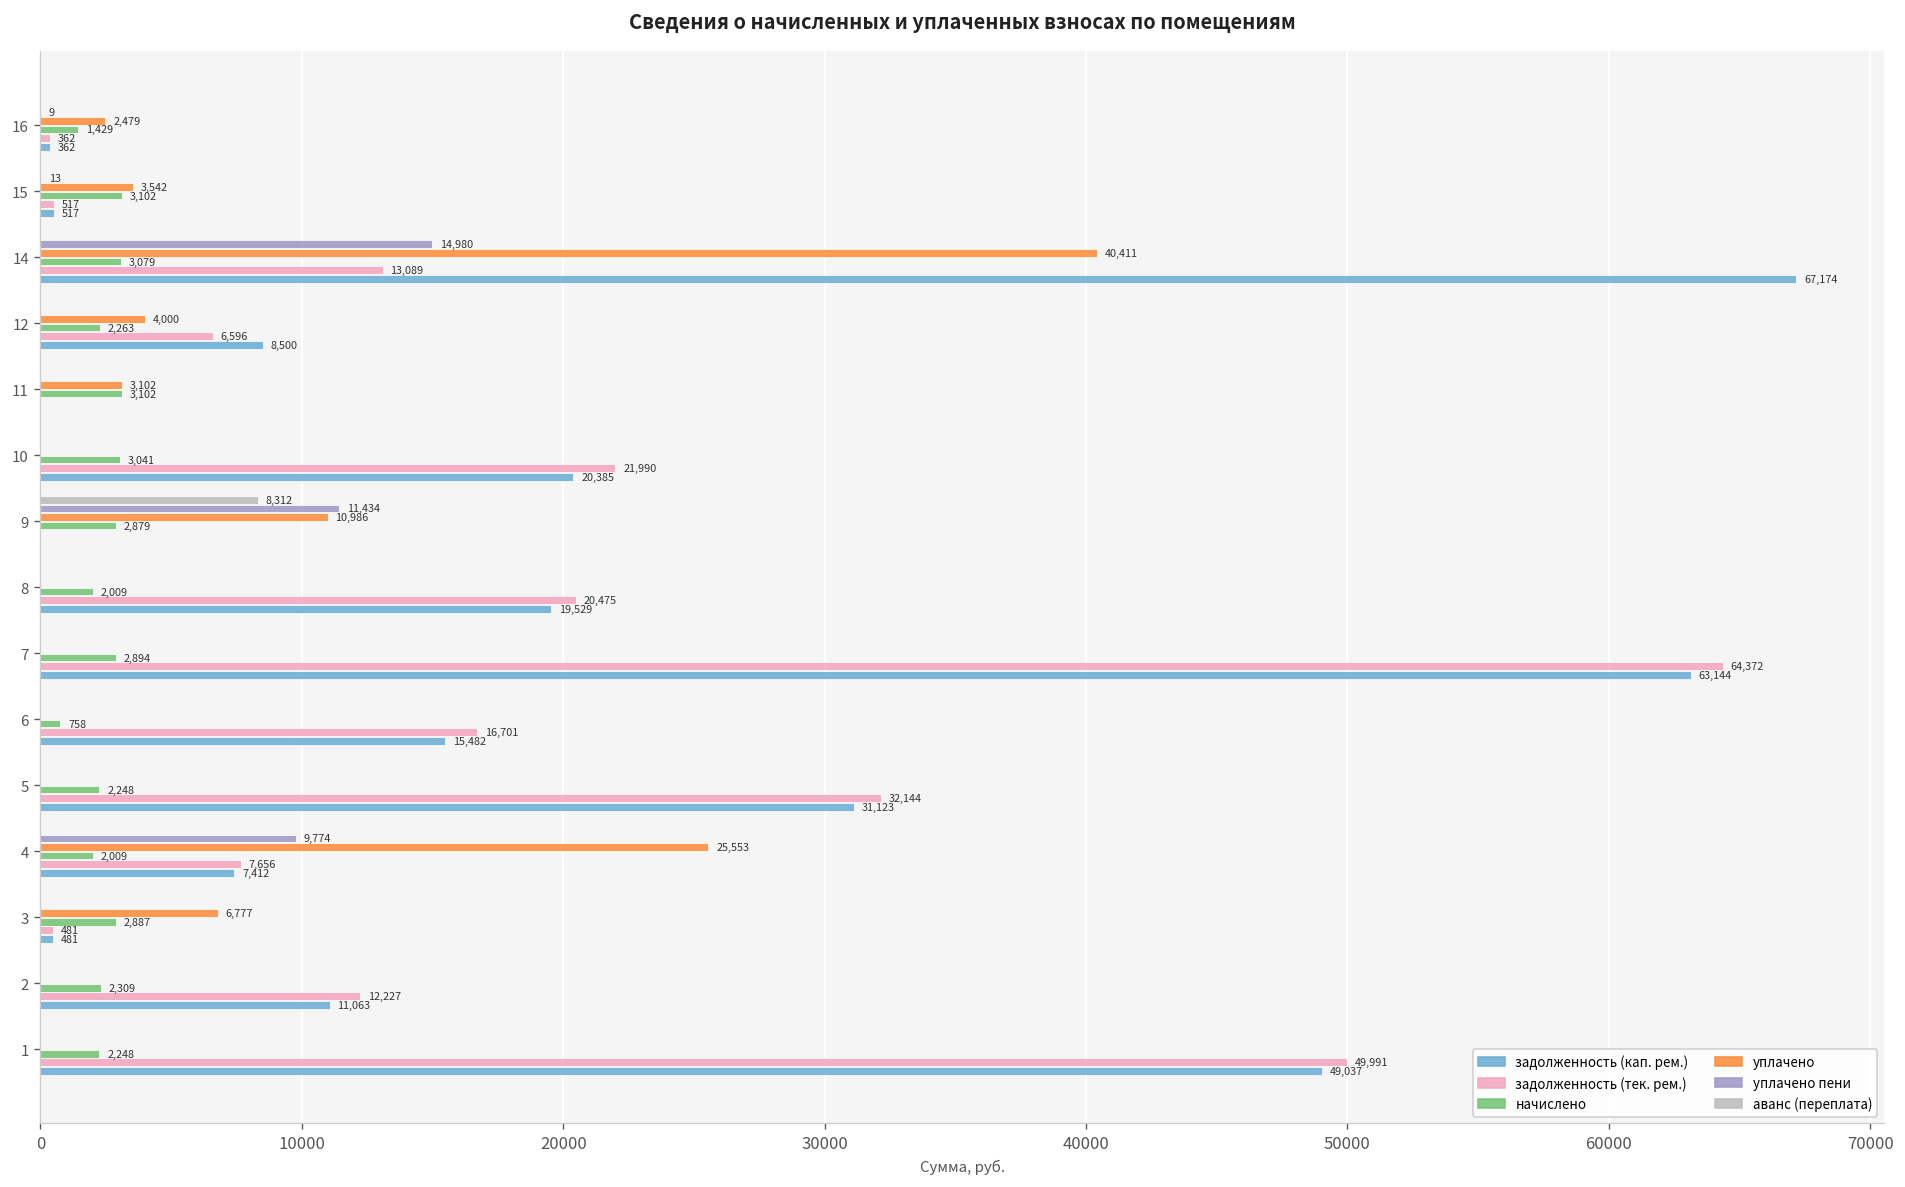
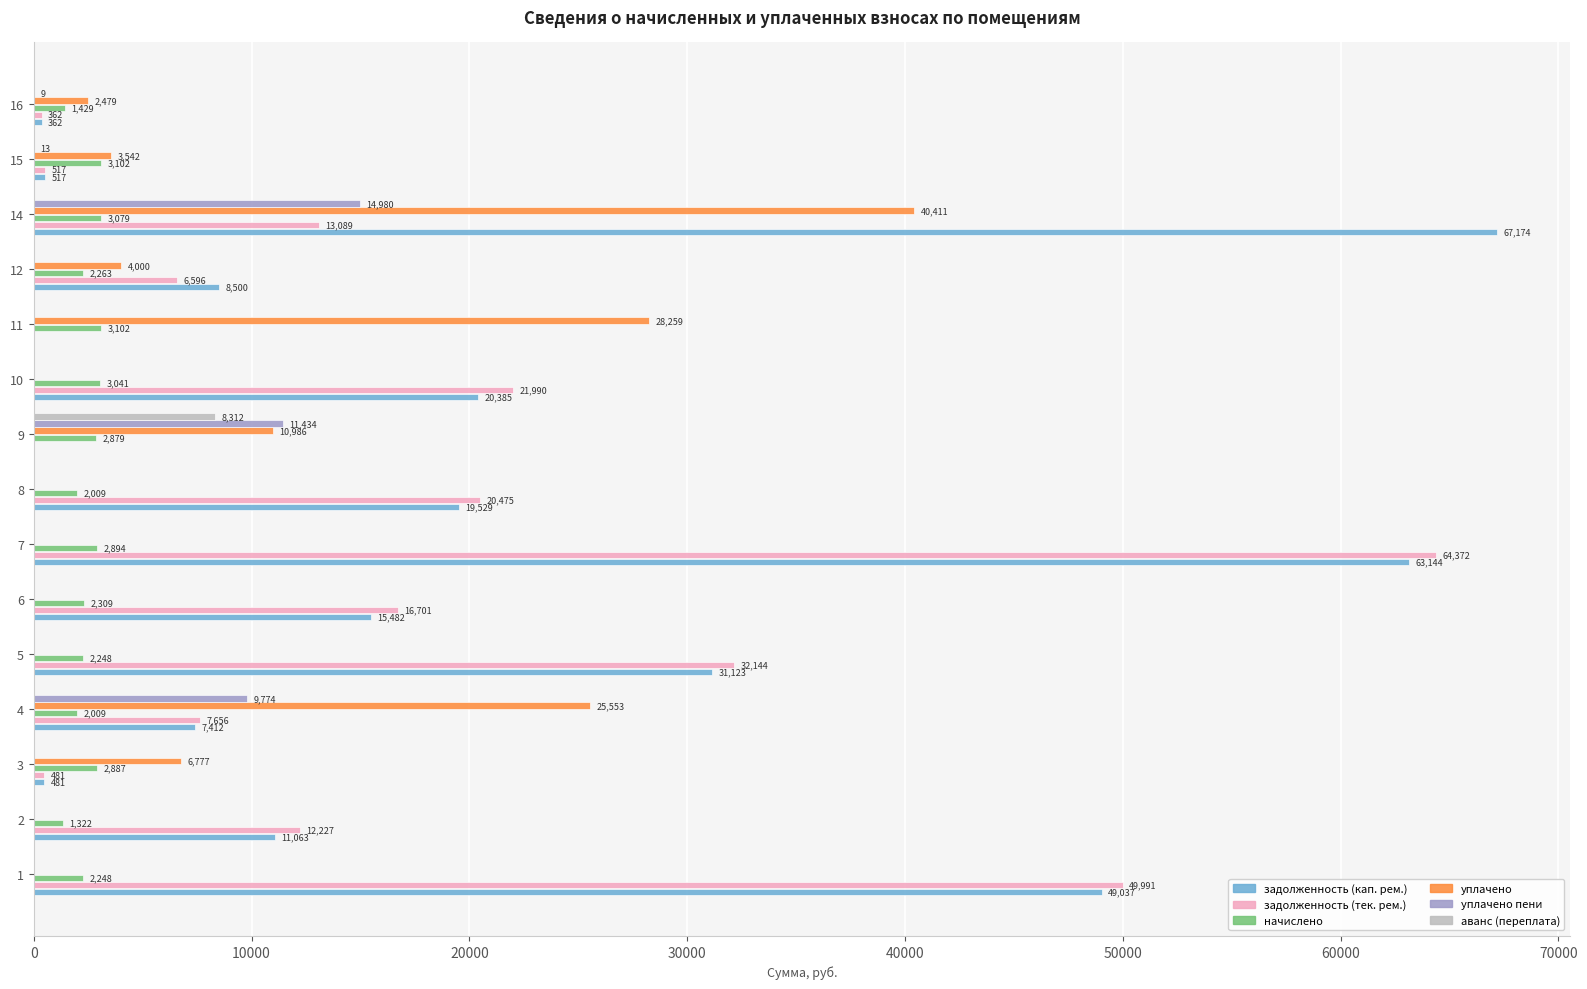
  {
    "начислено": {
      "16": "1,429",
      "15": "3,102",
      "14": "3,079",
      "12": "2,263",
      "11": "3,102",
      "10": "3,041",
      "9": "2,879",
      "8": "2,009",
      "7": "2,894",
-     "6": "758",
+     "6": "2,309",
      "5": "2,248",
      "4": "2,009",
      "3": "2,887",
-     "2": "2,309",
+     "2": "1,322",
      "1": "2,248"
    },
    "уплачено": {
      "16": "2,479",
      "15": "3,542",
      "14": "40,411",
      "12": "4,000",
-     "11": "3,102",
+     "11": "28,259",
      "9": "10,986",
      "4": "25,553",
      "3": "6,777"
    }
  }
